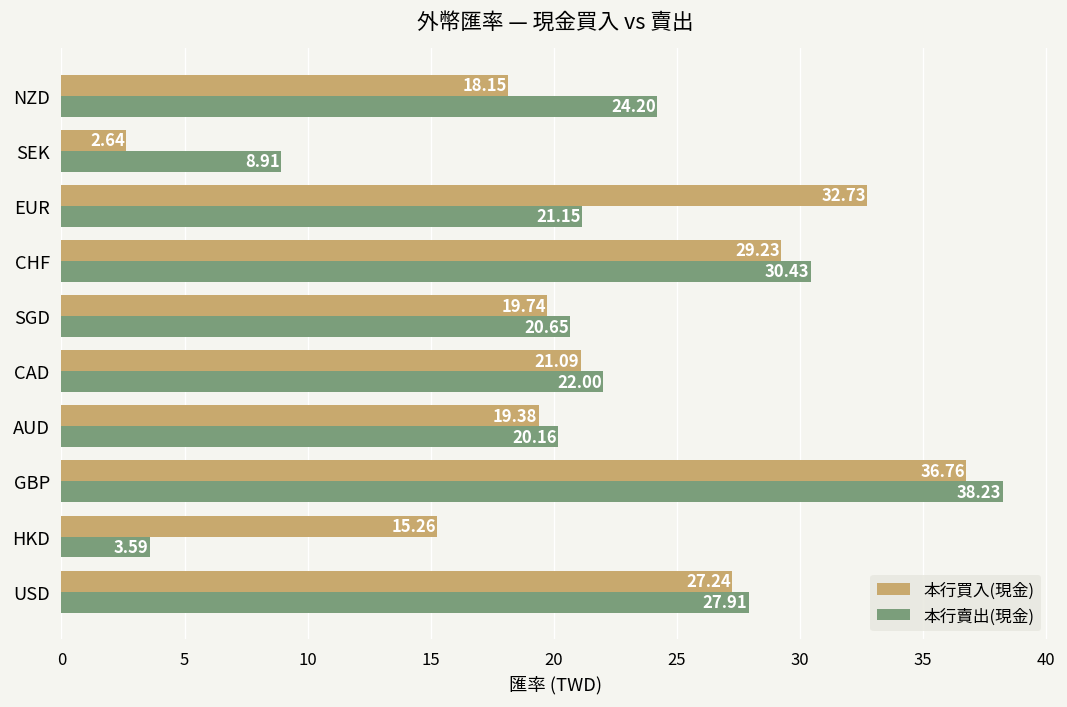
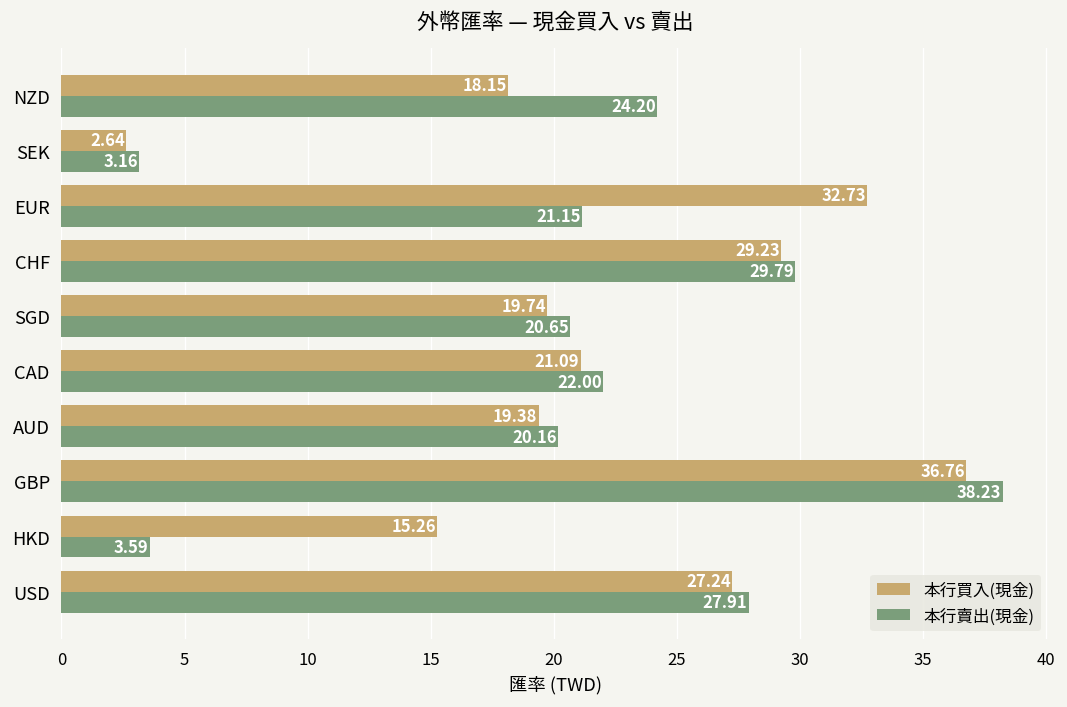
  {
    "本行買入(現金)": {
      "NZD": 18.15,
      "SEK": 2.64,
      "EUR": 32.73,
      "CHF": 29.23,
      "SGD": 19.74,
      "CAD": 21.09,
      "AUD": 19.38,
      "GBP": 36.76,
      "HKD": 15.26,
      "USD": 27.24
    },
    "本行賣出(現金)": {
      "NZD": 24.20,
-     "SEK": 8.91,
+     "SEK": 3.16,
      "EUR": 21.15,
-     "CHF": 30.43,
+     "CHF": 29.79,
      "SGD": 20.65,
      "CAD": 22.00,
      "AUD": 20.16,
      "GBP": 38.23,
      "HKD": 3.59,
      "USD": 27.91
    }
  }
